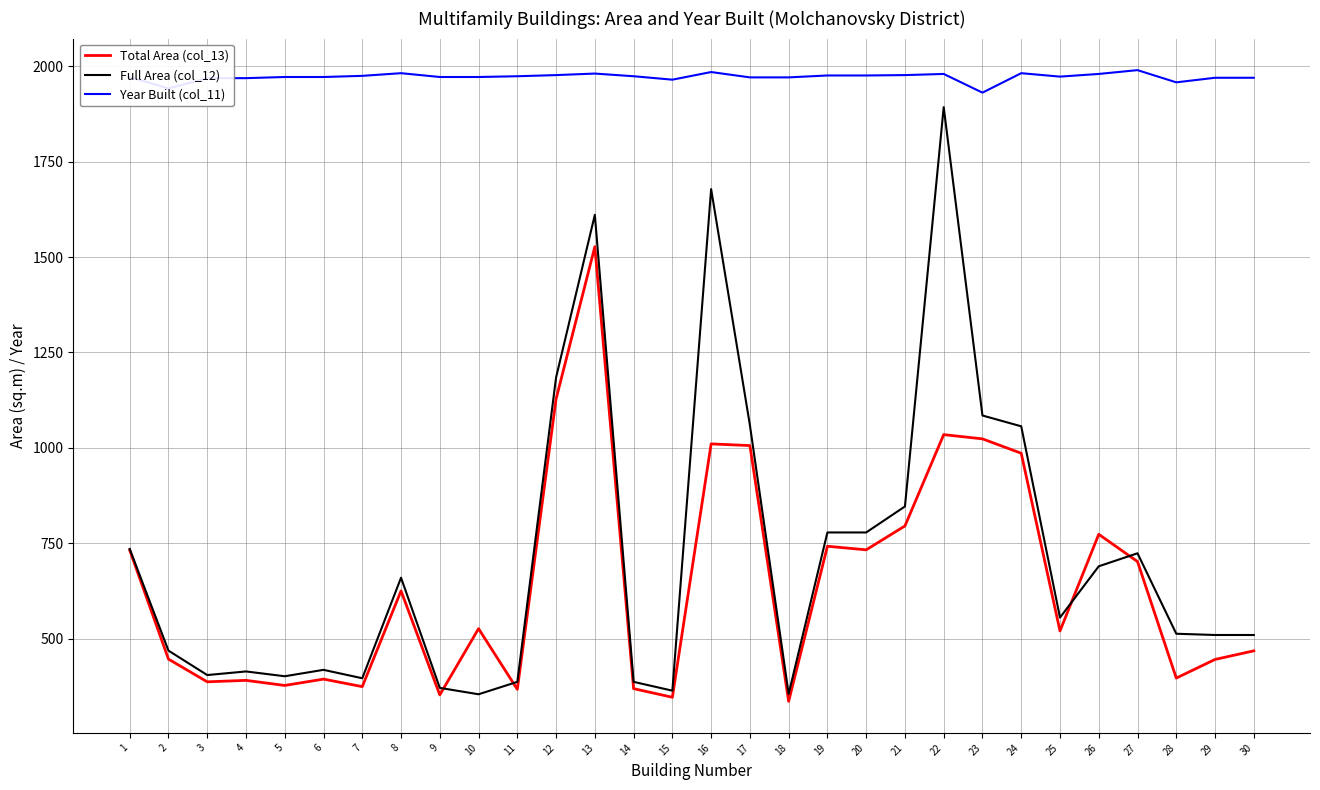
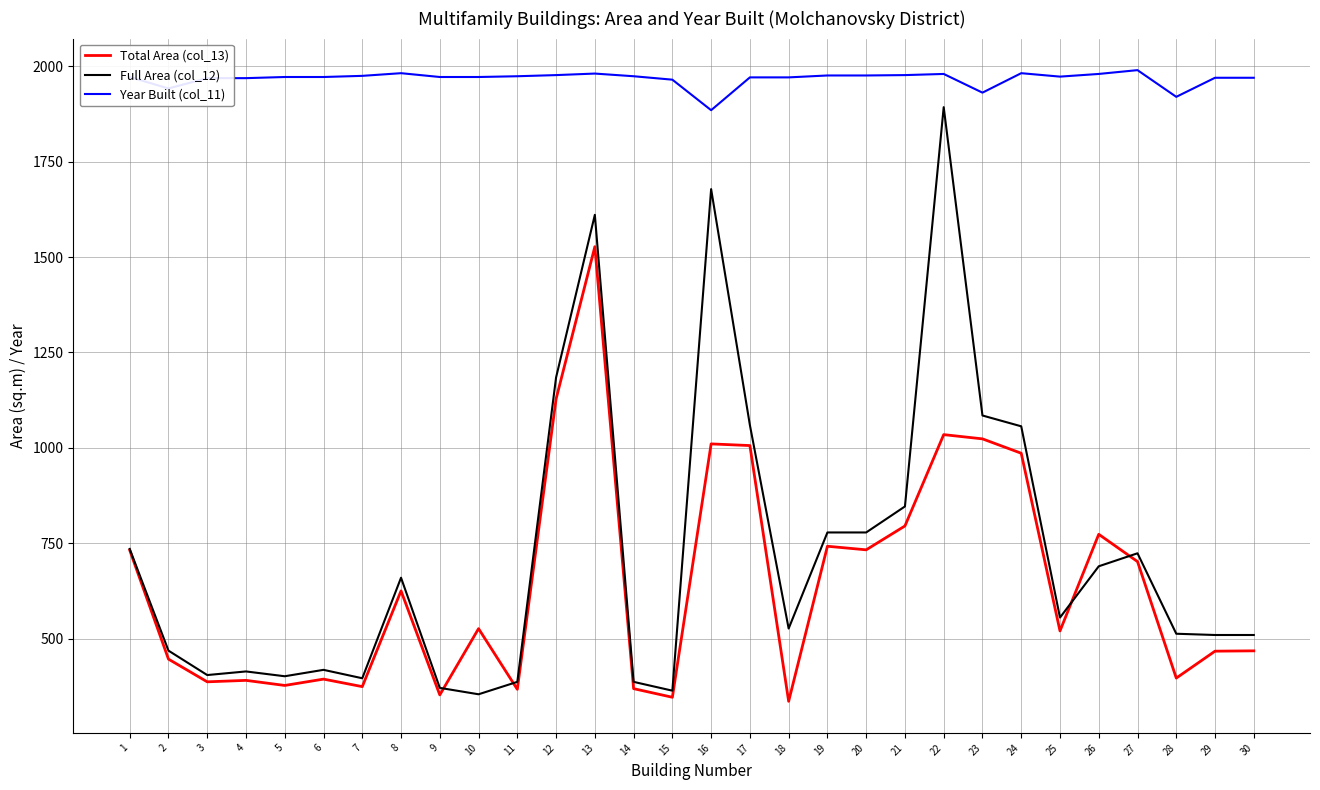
  {
    "Total Area (col_13)": {
      "2": 450,
      "3": 390,
      "4": 390,
      "5": 380,
      "6": 390,
      "7": 370,
      "8": 620,
      "9": 350,
      "10": 530,
      "11": 370,
      "12": 1130,
      "13": 1530,
      "14": 370,
      "15": 350,
      "16": 1010,
      "17": 1010,
      "18": 340,
      "19": 740,
      "20": 730,
      "21": 800,
      "22": 1030,
      "23": 1020,
      "24": 990,
      "25": 520,
      "26": 770,
      "27": 700,
      "28": 400,
-     "29": 450,
+     "29": 470,
      "30": 470
    },
    "Full Area (col_12)": {
      "2": 470,
      "3": 400,
      "4": 410,
      "5": 400,
      "6": 420,
      "7": 400,
      "8": 660,
      "9": 370,
      "10": 350,
      "11": 390,
      "12": 1180,
      "13": 1610,
      "14": 390,
      "15": 360,
      "16": 1680,
      "17": 1060,
-     "18": 350,
+     "18": 530,
      "19": 780,
      "20": 780,
      "21": 850,
      "22": 1890,
      "23": 1080,
      "24": 1060,
      "25": 550,
      "26": 690,
      "27": 720,
      "28": 510,
      "29": 510,
      "30": 510
    },
    "Year Built (col_11)": {
      "4": 1970,
      "5": 1970,
      "6": 1970,
      "7": 1980,
      "8": 1980,
      "9": 1970,
      "10": 1970,
      "11": 1970,
      "12": 1980,
      "13": 1980,
      "14": 1970,
      "15": 1970,
-     "16": 1990,
+     "16": 1890,
      "17": 1970,
      "18": 1970,
      "19": 1980,
      "20": 1980,
      "21": 1980,
      "22": 1980,
      "23": 1930,
      "24": 1980,
      "25": 1970,
      "26": 1980,
      "27": 1990,
-     "28": 1960,
+     "28": 1920,
      "29": 1970,
      "30": 1970
    }
  }
